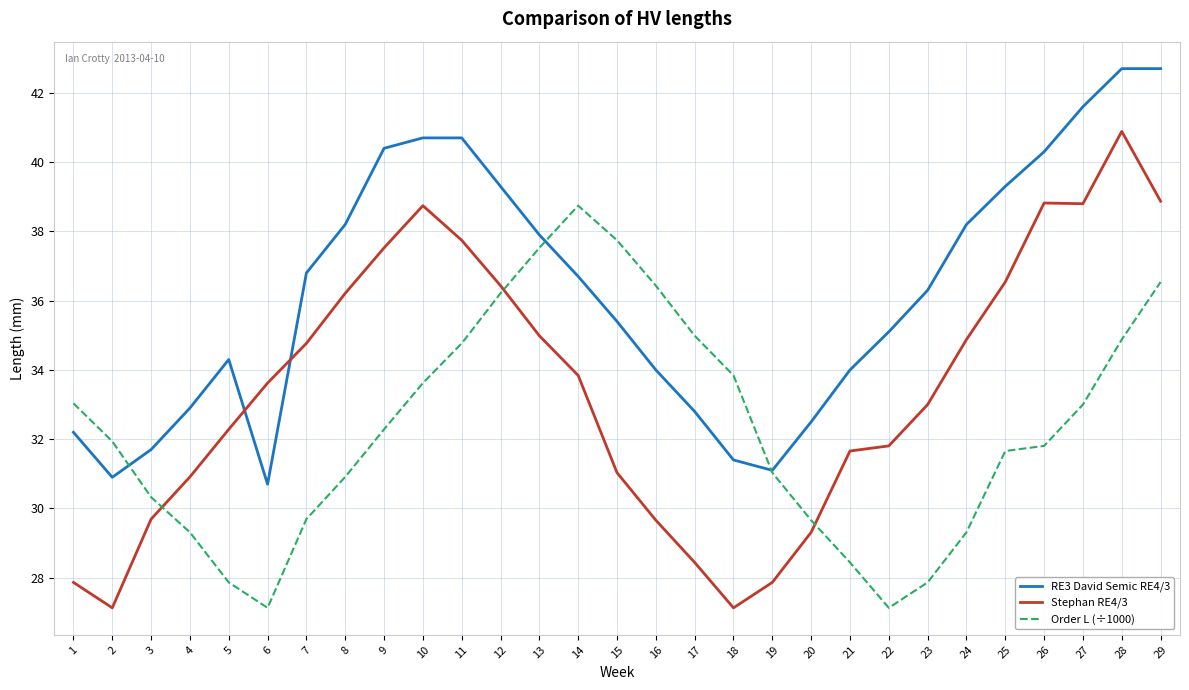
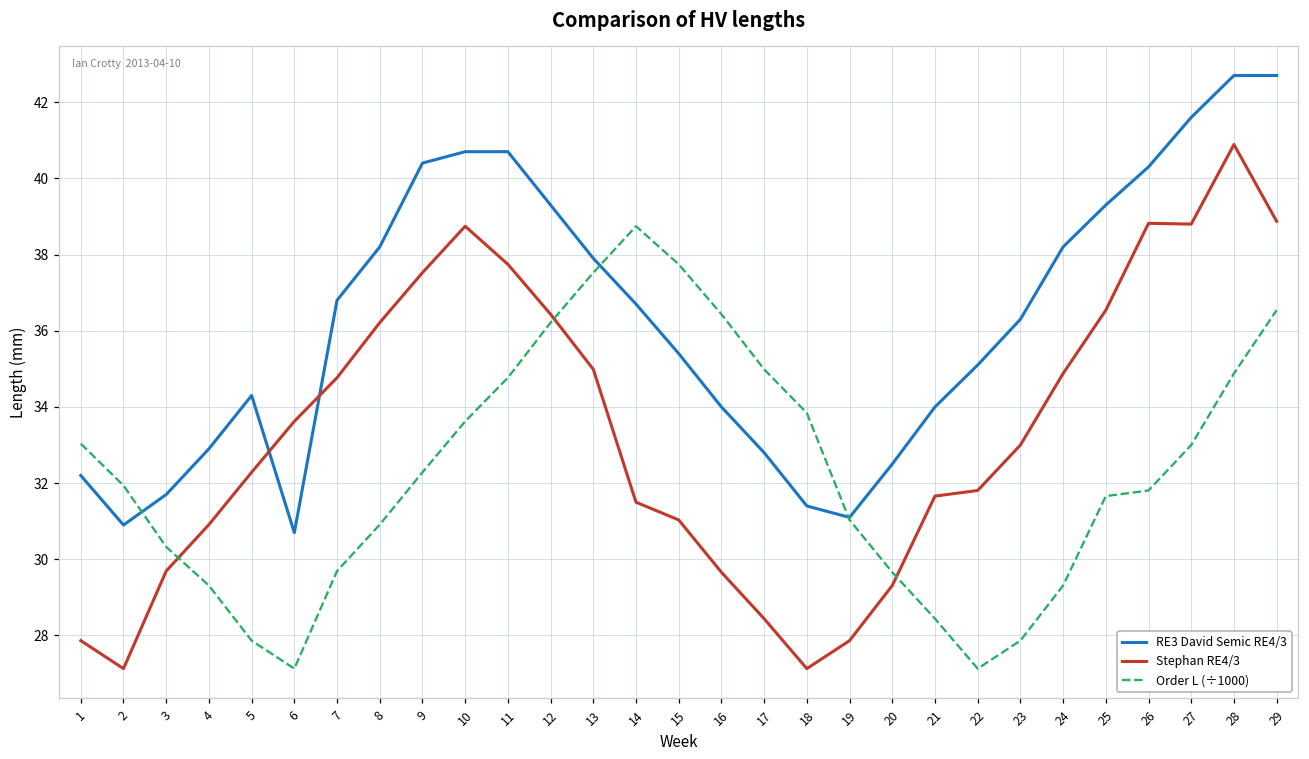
  {
    "RE3 David Semic RE4/3": {
      "1": 32.2,
      "2": 30.9,
      "3": 31.7,
      "4": 32.9,
      "5": 34.3,
      "6": 30.7,
      "7": 36.8,
      "8": 38.2,
      "9": 40.4,
      "10": 40.7,
      "11": 40.7,
      "12": 39.3,
      "13": 37.9,
      "14": 36.7,
      "15": 35.4,
      "16": 34.0,
      "17": 32.8,
      "18": 31.4,
      "20": 32.5,
      "21": 34.0,
      "22": 35.1,
      "23": 36.3,
      "24": 38.2,
      "25": 39.3,
      "26": 40.3,
      "27": 41.6,
      "28": 42.7,
      "29": 42.7
    },
    "Stephan RE4/3": {
      "1": 27.9,
      "2": 27.1,
      "3": 29.7,
      "4": 30.9,
      "5": 32.3,
      "6": 33.6,
      "7": 34.8,
      "8": 36.2,
      "9": 37.5,
      "10": 38.7,
      "11": 37.7,
      "12": 36.4,
      "13": 35.0,
-     "14": 33.8,
+     "14": 31.5,
      "15": 31.0,
      "16": 29.7,
      "17": 28.4,
      "18": 27.1,
      "19": 27.9,
      "20": 29.3,
      "21": 31.7,
      "22": 31.8,
      "23": 33.0,
      "24": 34.9,
      "25": 36.5,
      "26": 38.8,
      "27": 38.8,
      "28": 40.9,
      "29": 38.9
    },
    "Order L (÷1000)": {
      "1": 33.0,
      "2": 31.9,
      "3": 30.3,
      "4": 29.3,
      "5": 27.9,
      "6": 27.1,
      "7": 29.7,
      "8": 30.9,
      "9": 32.3,
      "10": 33.6,
      "11": 34.8,
      "12": 36.2,
      "13": 37.5,
      "14": 38.7,
      "15": 37.7,
      "16": 36.4,
      "17": 35.0,
      "18": 33.8,
      "20": 29.7,
      "21": 28.4,
      "22": 27.1,
      "23": 27.9,
      "24": 29.3,
      "25": 31.7,
      "26": 31.8,
      "27": 33.0,
      "28": 34.9,
      "29": 36.5
    }
  }
